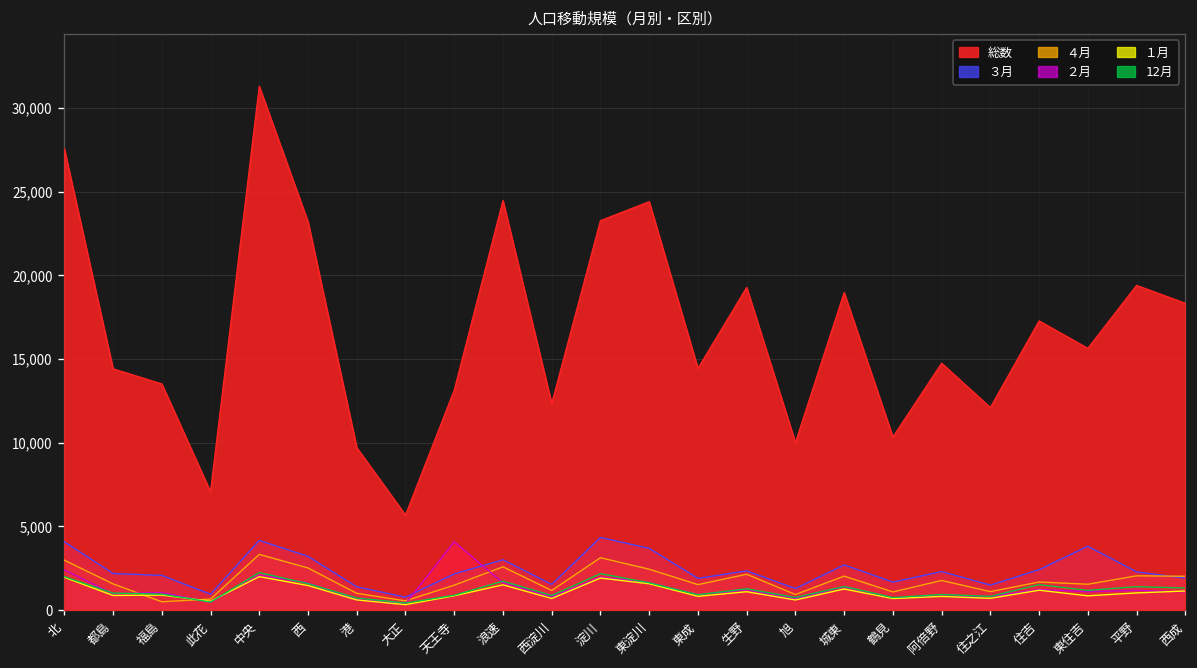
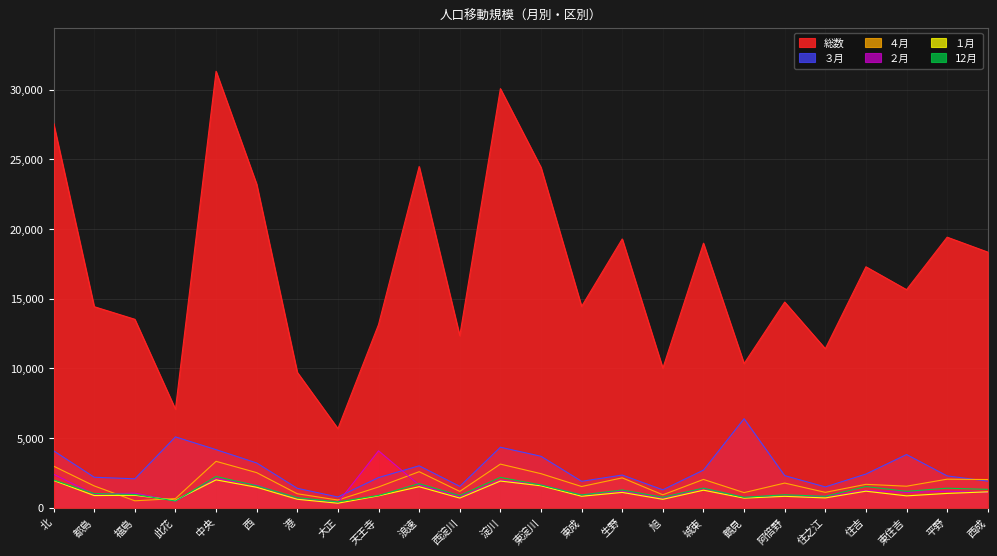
  {
    "総数": {
      "北": "27,600",
      "都島": "14,400",
      "福島": "13,500",
      "此花": "7,100",
      "中央": "31,300",
      "西": "23,200",
      "港": "9,700",
      "大正": "5,700",
      "天王寺": "13,100",
      "浪速": "24,500",
      "西淀川": "12,300",
-     "淀川": "23,300",
+     "淀川": "30,100",
      "東淀川": "24,400",
      "東成": "14,400",
      "生野": "19,300",
      "旭": "10,000",
      "城東": "19,000",
      "鶴見": "10,300",
      "阿倍野": "14,800",
-     "住之江": "12,100",
+     "住之江": "11,400",
      "住吉": "17,300",
      "東住吉": "15,600",
      "平野": "19,400",
      "西成": "18,300"
    },
    "３月": {
      "北": "4,100",
      "都島": "2,200",
      "福島": "2,100",
-     "此花": "900",
+     "此花": "5,100",
      "中央": "4,200",
      "西": "3,200",
      "港": "1,400",
      "大正": "800",
      "天王寺": "2,200",
      "浪速": "3,000",
      "西淀川": "1,500",
      "淀川": "4,300",
      "東淀川": "3,700",
      "東成": "1,900",
      "生野": "2,300",
      "旭": "1,300",
      "城東": "2,700",
-     "鶴見": "1,700",
+     "鶴見": "6,400",
      "阿倍野": "2,300",
      "住之江": "1,500",
      "住吉": "2,400",
      "東住吉": "3,800",
      "平野": "2,300"
    },
    "４月": {
      "北": "3,000",
      "都島": "1,600",
      "福島": "500",
      "中央": "3,300",
      "西": "2,500",
      "港": "1,000",
      "天王寺": "1,500",
      "浪速": "2,600",
      "西淀川": "1,200",
      "淀川": "3,100",
      "東淀川": "2,400",
      "東成": "1,500",
      "生野": "2,100",
      "城東": "2,000",
      "鶴見": "1,100",
      "阿倍野": "1,800",
      "住之江": "1,100",
      "東住吉": "1,500",
      "平野": "2,000"
    },
    "２月": {
      "北": "2,400",
      "天王寺": "4,100"
    },
    "１月": {
      "東住吉": "900"
    },
    "12月": {
      "淀川": "2,200",
      "平野": "1,400"
    }
  }
